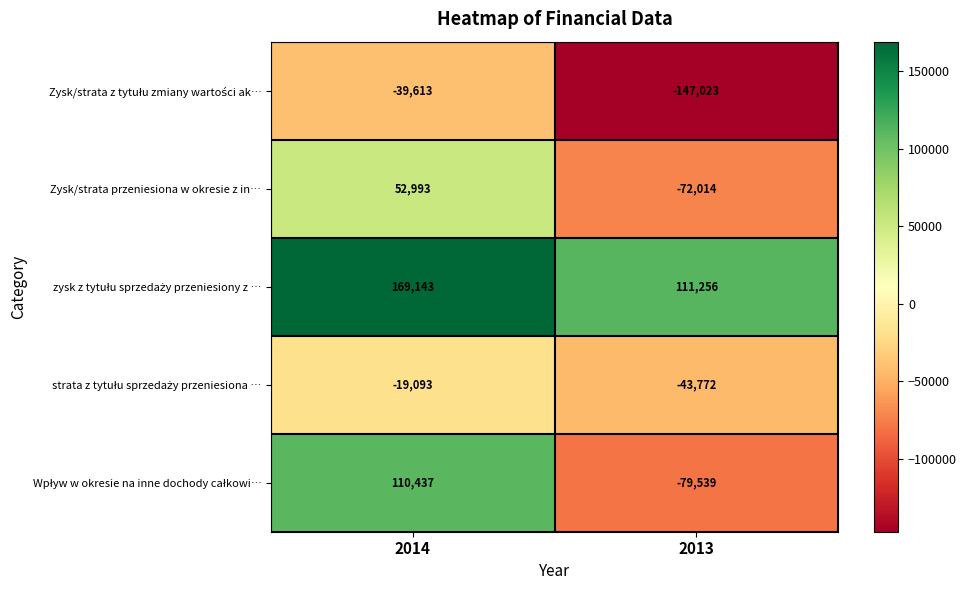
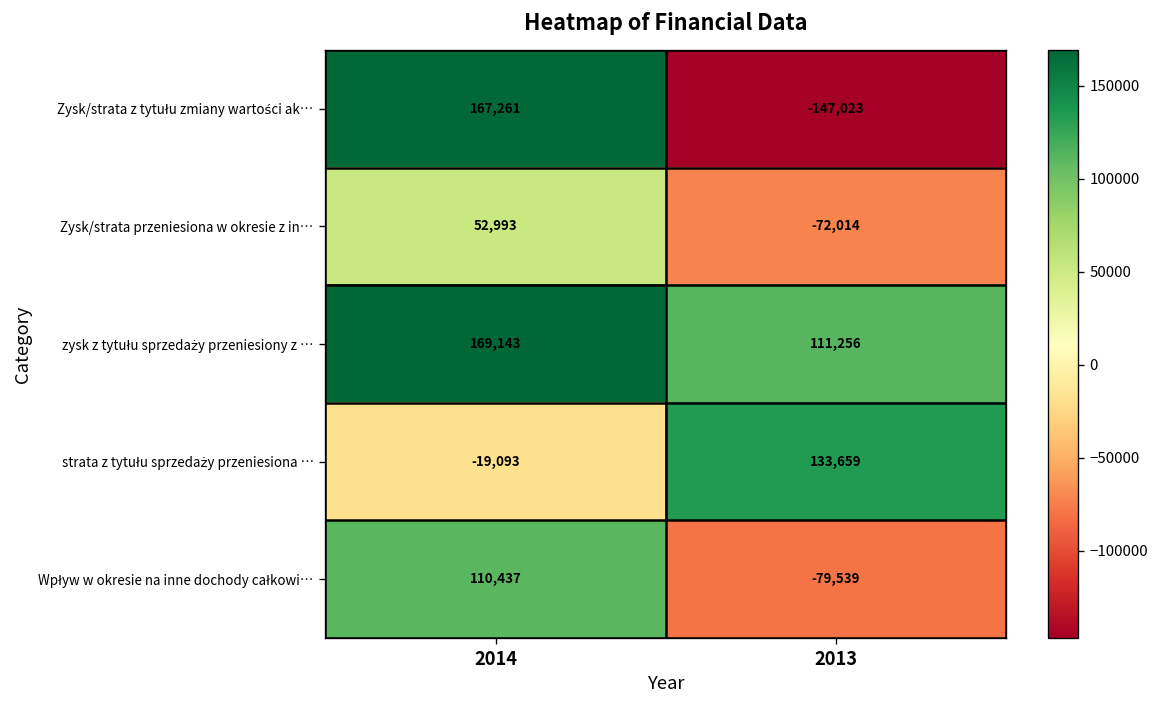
  {
    "Zysk/strata z tytułu zmiany wartości ak…": {
-     "2014": "-39,613",
+     "2014": "167,261",
      "2013": "-147,023"
    },
    "Zysk/strata przeniesiona w okresie z in…": {
      "2014": "52,993",
      "2013": "-72,014"
    },
    "zysk z tytułu sprzedaży przeniesiony z …": {
      "2014": "169,143",
      "2013": "111,256"
    },
    "strata z tytułu sprzedaży przeniesiona …": {
      "2014": "-19,093",
-     "2013": "-43,772"
+     "2013": "133,659"
    },
    "Wpływ w okresie na inne dochody całkowi…": {
      "2014": "110,437",
      "2013": "-79,539"
    }
  }
